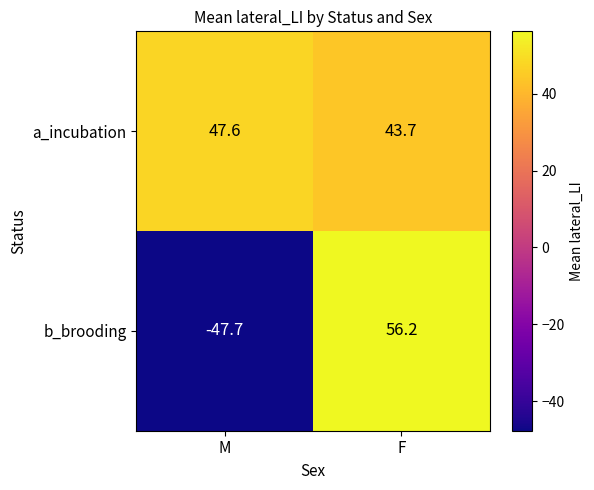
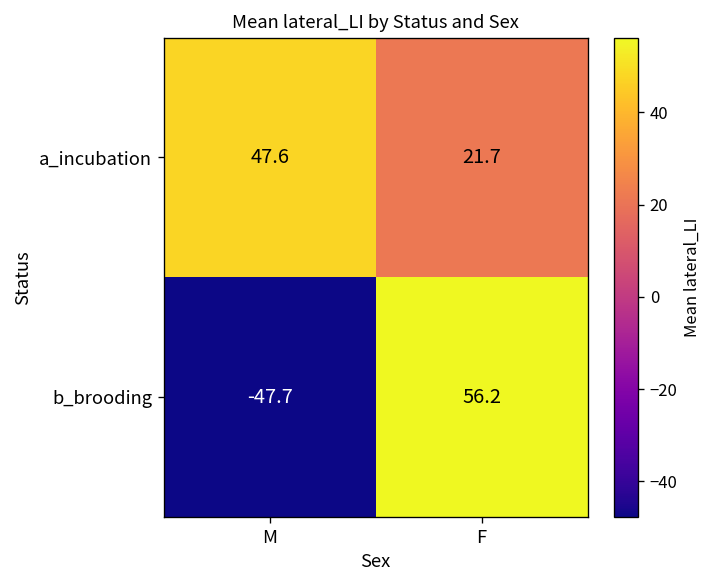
  {
    "a_incubation": {
      "M": 47.6,
-     "F": 43.7
+     "F": 21.7
    },
    "b_brooding": {
      "M": -47.7,
      "F": 56.2
    }
  }
